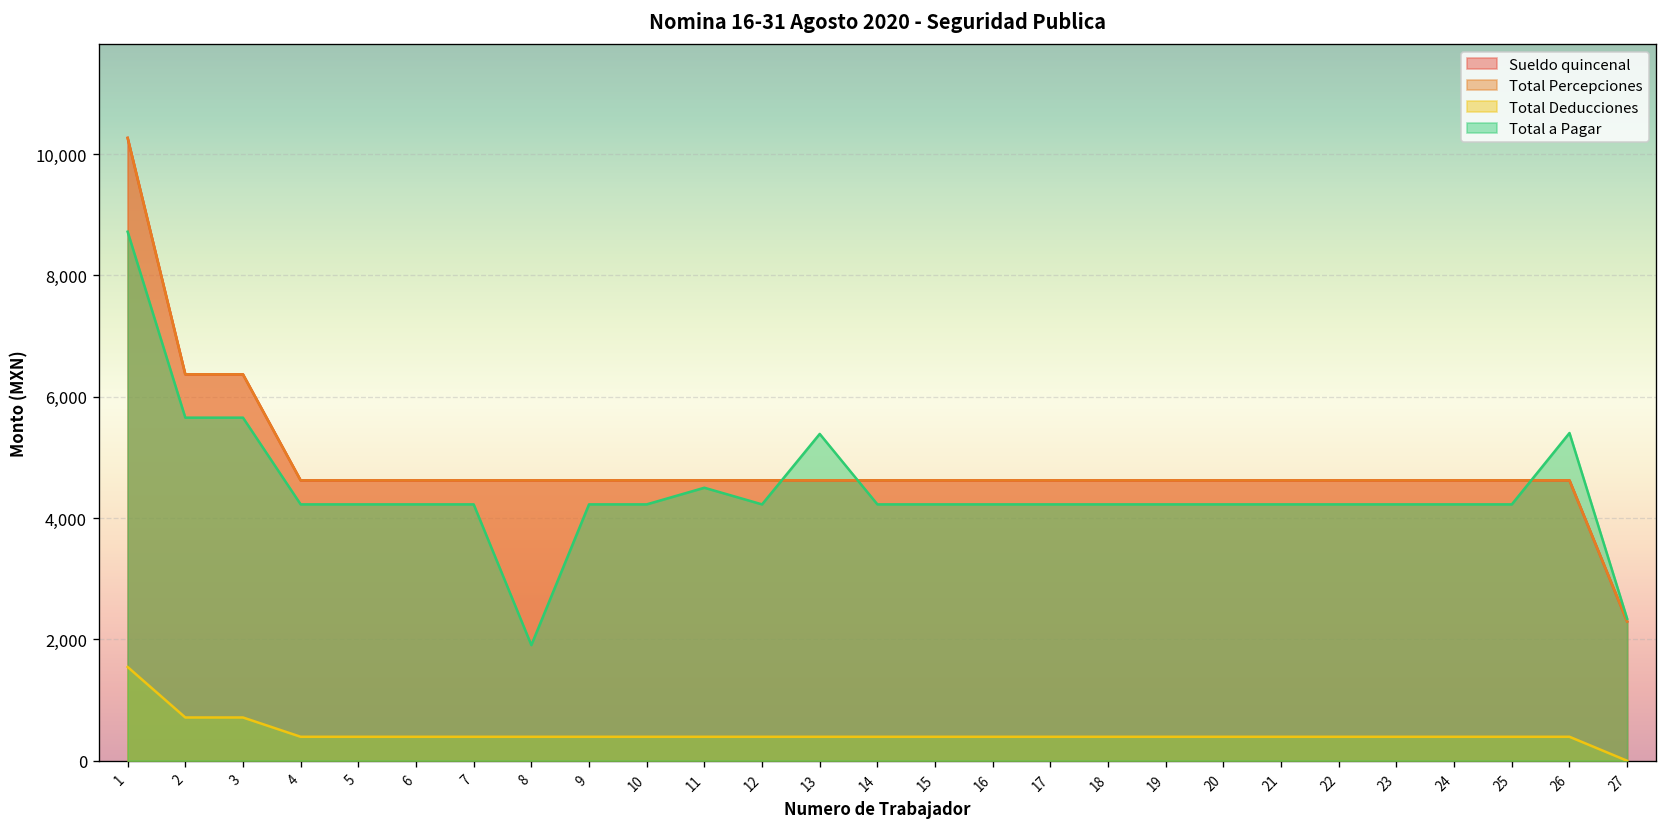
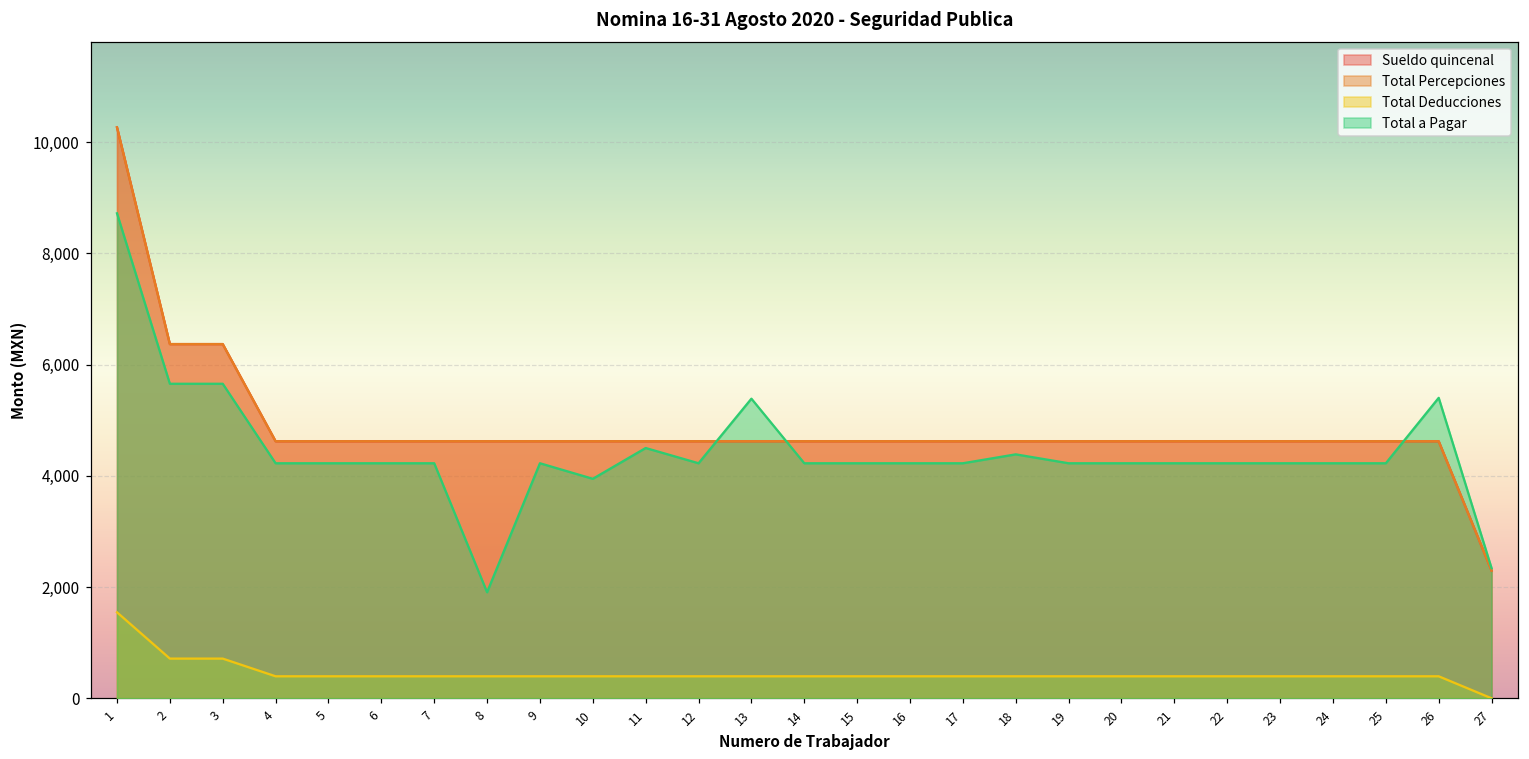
  {
    "Total a Pagar": {
      "1": "8,700",
      "2": "5,700",
      "3": "5,700",
      "4": "4,200",
      "5": "4,200",
      "6": "4,200",
      "7": "4,200",
      "8": "1,900",
      "9": "4,200",
-     "10": "4,200",
+     "10": "3,900",
      "11": "4,500",
      "12": "4,200",
      "13": "5,400",
      "14": "4,200",
      "15": "4,200",
      "16": "4,200",
      "17": "4,200",
-     "18": "4,200",
+     "18": "4,400",
      "19": "4,200",
      "20": "4,200",
      "21": "4,200",
      "22": "4,200",
      "23": "4,200",
      "24": "4,200",
      "25": "4,200",
      "26": "5,400"
    }
  }
